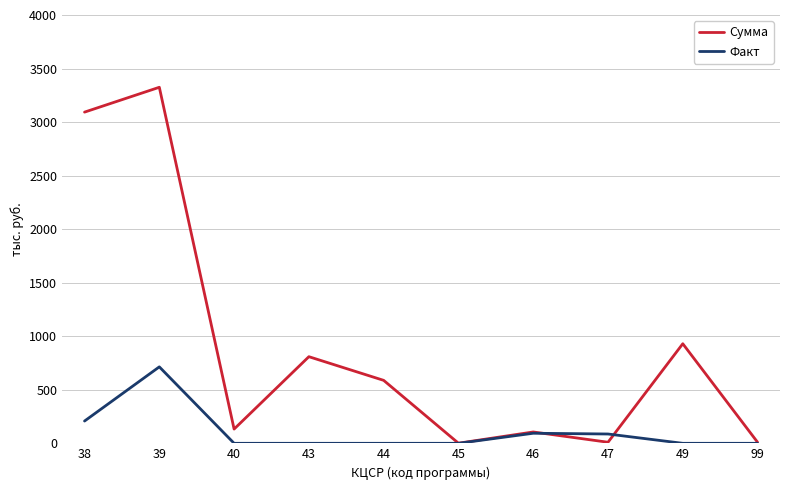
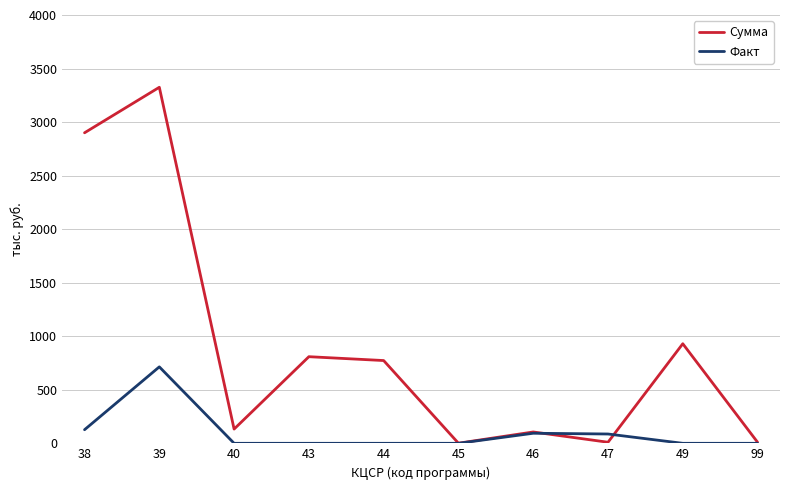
  {
    "Сумма": {
-     "38": 3090,
+     "38": 2900,
      "39": 3330,
      "40": 130,
      "43": 810,
-     "44": 590,
+     "44": 770,
      "47": 10,
      "49": 930
    },
    "Факт": {
-     "38": 210,
+     "38": 130,
      "39": 710,
      "40": 0,
      "43": 0,
      "44": 0,
      "47": 90,
      "49": 0
    }
  }
